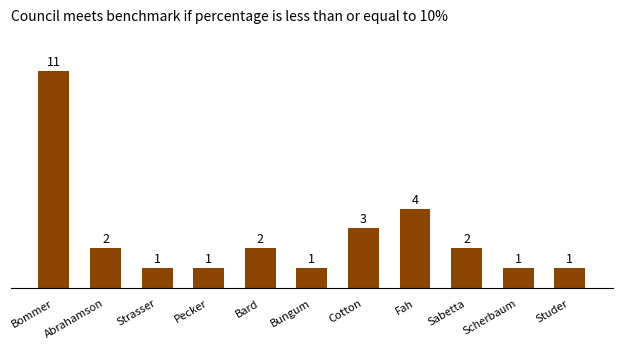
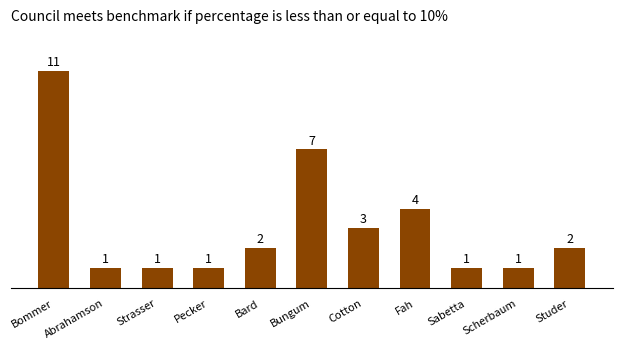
  {
    "Bommer": 11,
-   "Abrahamson": 2,
+   "Abrahamson": 1,
    "Strasser": 1,
    "Pecker": 1,
    "Bard": 2,
-   "Bungum": 1,
+   "Bungum": 7,
    "Cotton": 3,
    "Fah": 4,
-   "Sabetta": 2,
+   "Sabetta": 1,
    "Scherbaum": 1,
-   "Studer": 1
+   "Studer": 2
  }
